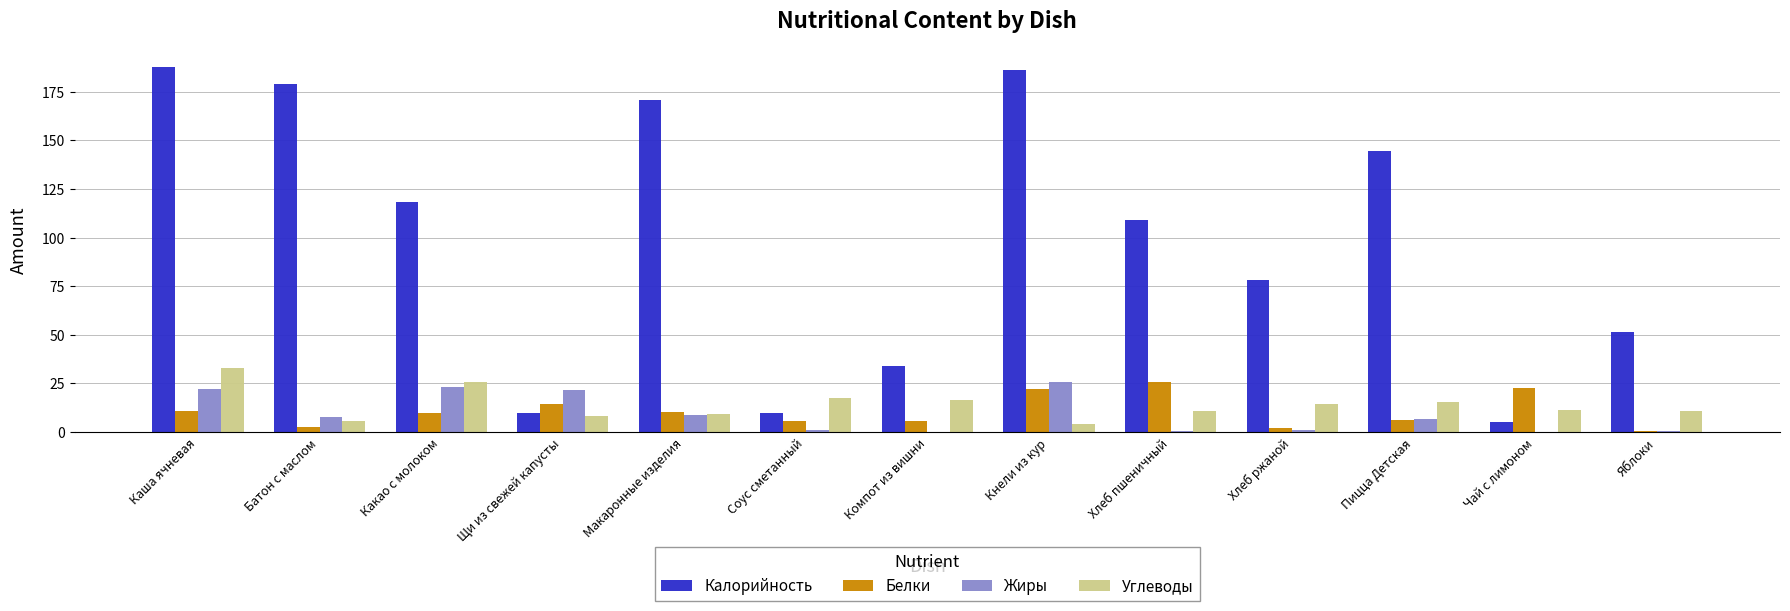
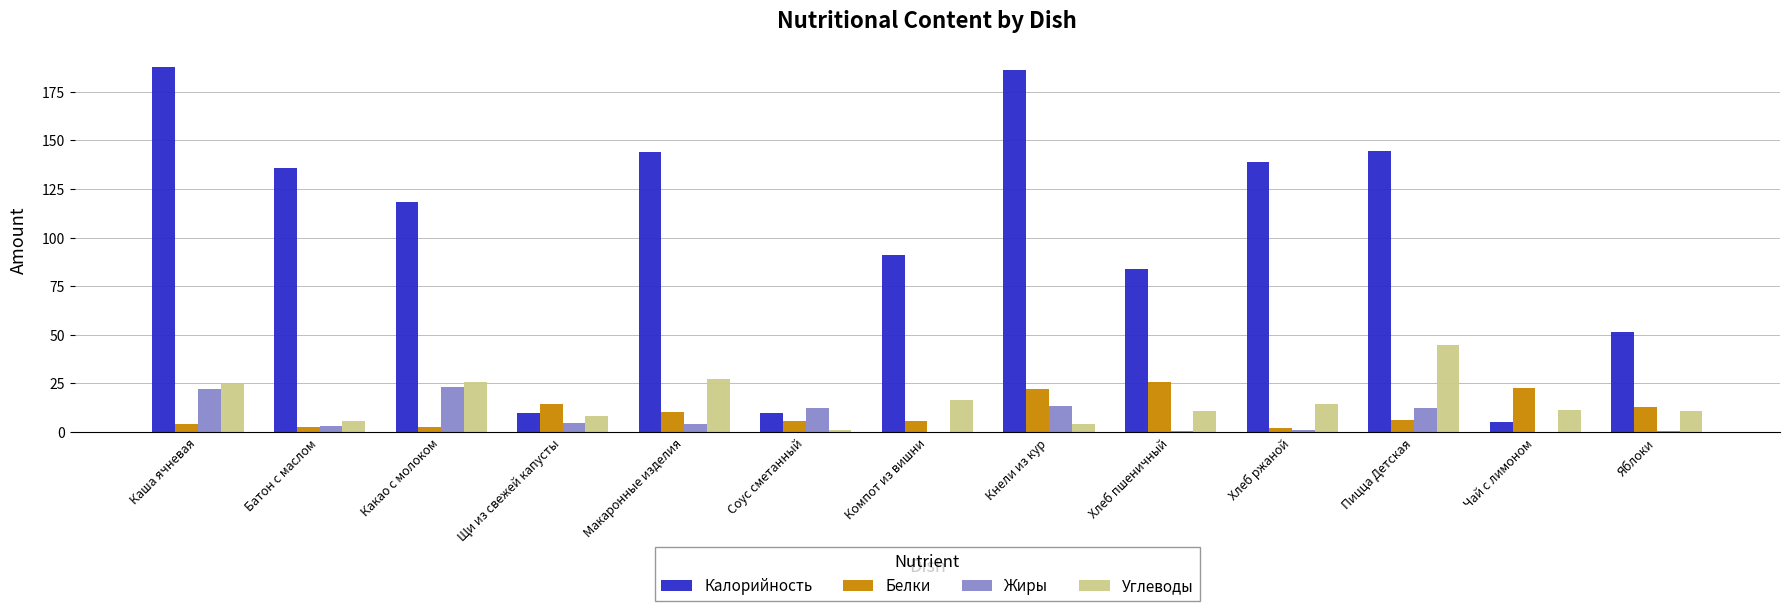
  {
    "Калорийность": {
      "Каша ячневая": 188,
-     "Батон с маслом": 179,
+     "Батон с маслом": 136,
      "Какао с молоком": 118,
      "Щи из свежей капусты": 10,
-     "Макаронные изделия": 171,
+     "Макаронные изделия": 144,
      "Соус сметанный": 10,
-     "Компот из вишни": 34,
+     "Компот из вишни": 91,
      "Кнели из кур": 186,
-     "Хлеб пшеничный": 109,
-     "Хлеб ржаной": 78,
+     "Хлеб пшеничный": 84,
+     "Хлеб ржаной": 139,
      "Пицца Детская": 145,
      "Чай с лимоном": 5,
      "Яблоки": 51
    },
    "Белки": {
-     "Каша ячневая": 11,
+     "Каша ячневая": 4,
      "Батон с маслом": 2,
-     "Какао с молоком": 10,
+     "Какао с молоком": 3,
      "Щи из свежей капусты": 15,
      "Макаронные изделия": 10,
      "Соус сметанный": 6,
      "Компот из вишни": 6,
      "Кнели из кур": 22,
      "Хлеб пшеничный": 26,
      "Хлеб ржаной": 2,
      "Пицца Детская": 6,
      "Чай с лимоном": 23,
-     "Яблоки": 0
+     "Яблоки": 13
    },
    "Жиры": {
      "Каша ячневая": 22,
-     "Батон с маслом": 8,
+     "Батон с маслом": 3,
      "Какао с молоком": 23,
-     "Щи из свежей капусты": 21,
-     "Макаронные изделия": 9,
-     "Соус сметанный": 1,
-     "Кнели из кур": 26,
-     "Пицца Детская": 7
+     "Щи из свежей капусты": 5,
+     "Макаронные изделия": 4,
+     "Соус сметанный": 13,
+     "Кнели из кур": 13,
+     "Пицца Детская": 12
    },
    "Углеводы": {
-     "Каша ячневая": 33,
+     "Каша ячневая": 24,
      "Батон с маслом": 6,
      "Какао с молоком": 26,
      "Щи из свежей капусты": 8,
-     "Макаронные изделия": 9,
-     "Соус сметанный": 17,
+     "Макаронные изделия": 27,
+     "Соус сметанный": 1,
      "Компот из вишни": 16,
      "Кнели из кур": 4,
      "Хлеб пшеничный": 11,
      "Хлеб ржаной": 14,
-     "Пицца Детская": 15,
+     "Пицца Детская": 45,
      "Чай с лимоном": 11,
      "Яблоки": 11
    }
  }
